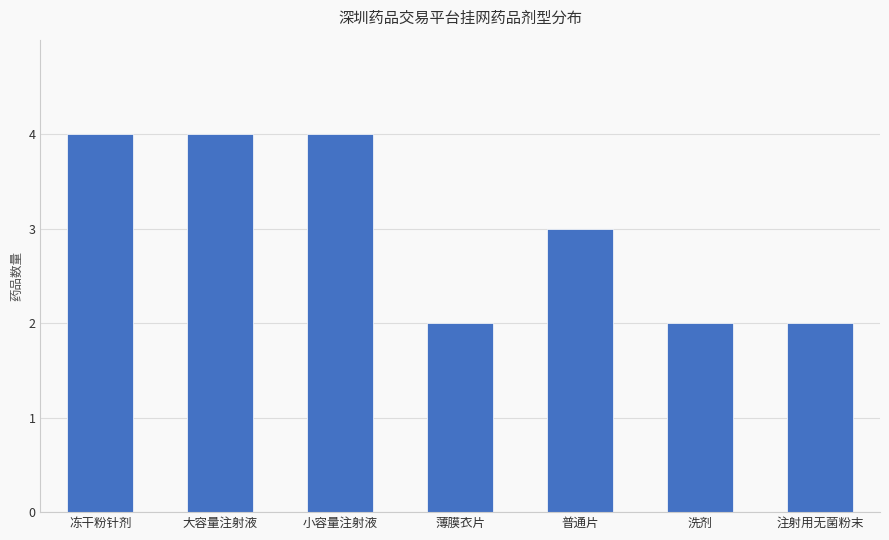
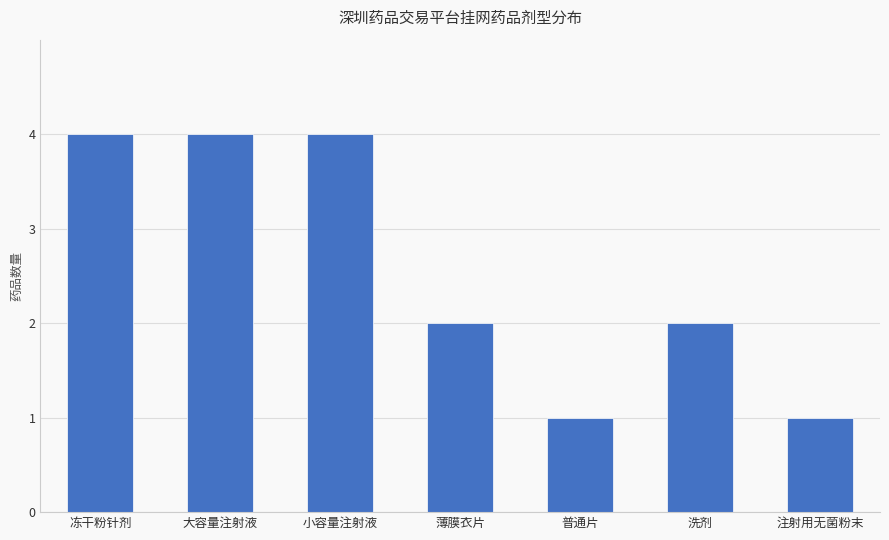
  {
    "冻干粉针剂": 4,
    "大容量注射液": 4,
    "小容量注射液": 4,
    "薄膜衣片": 2,
-   "普通片": 3,
+   "普通片": 1,
    "洗剂": 2,
-   "注射用无菌粉末": 2
+   "注射用无菌粉末": 1
  }
